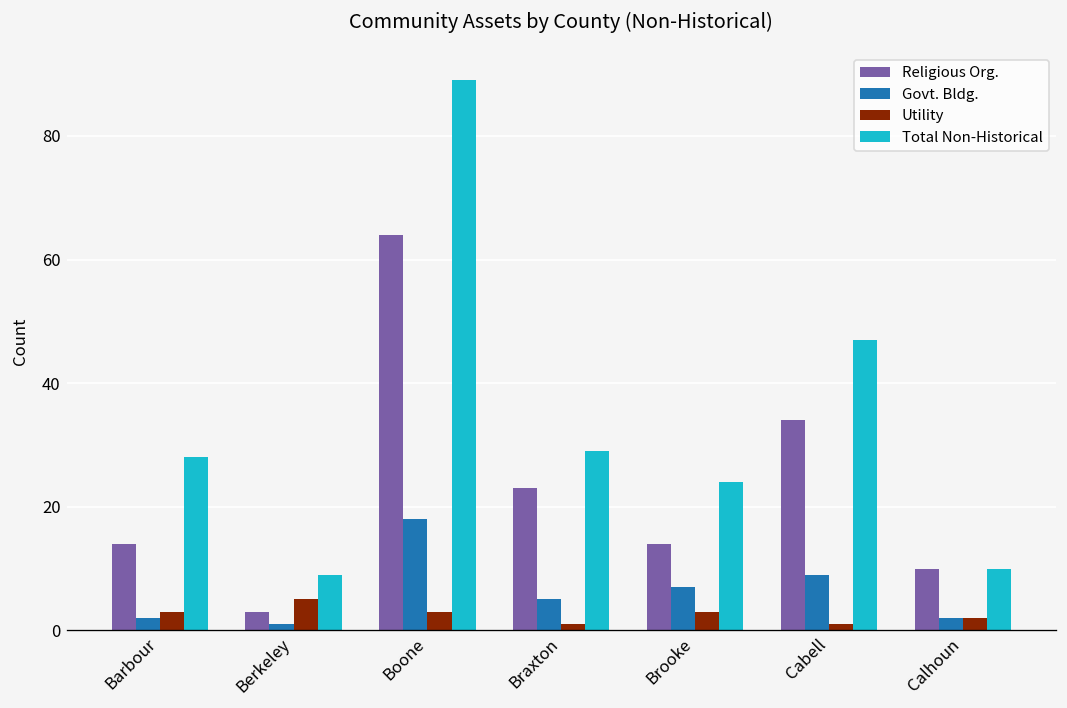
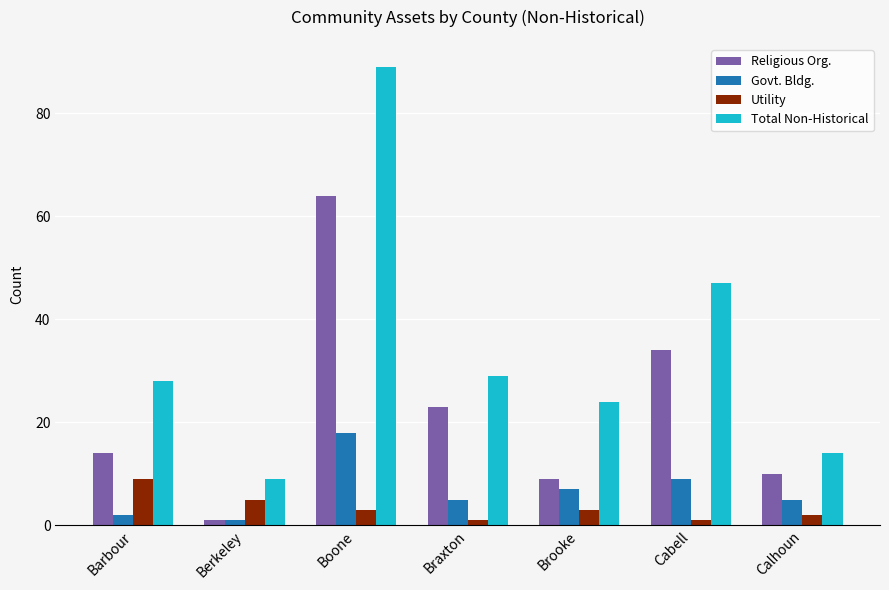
  {
    "Religious Org.": {
      "Barbour": 14,
-     "Berkeley": 3,
+     "Berkeley": 1,
      "Boone": 64,
      "Braxton": 23,
-     "Brooke": 14,
+     "Brooke": 9,
      "Cabell": 34,
      "Calhoun": 10
    },
    "Govt. Bldg.": {
      "Barbour": 2,
      "Berkeley": 1,
      "Boone": 18,
      "Braxton": 5,
      "Brooke": 7,
      "Cabell": 9,
-     "Calhoun": 2
+     "Calhoun": 5
    },
    "Utility": {
-     "Barbour": 3,
+     "Barbour": 9,
      "Berkeley": 5,
      "Boone": 3,
      "Braxton": 1,
      "Brooke": 3,
      "Cabell": 1,
      "Calhoun": 2
    },
    "Total Non-Historical": {
      "Barbour": 28,
      "Berkeley": 9,
      "Boone": 89,
      "Braxton": 29,
      "Brooke": 24,
      "Cabell": 47,
-     "Calhoun": 10
+     "Calhoun": 14
    }
  }
